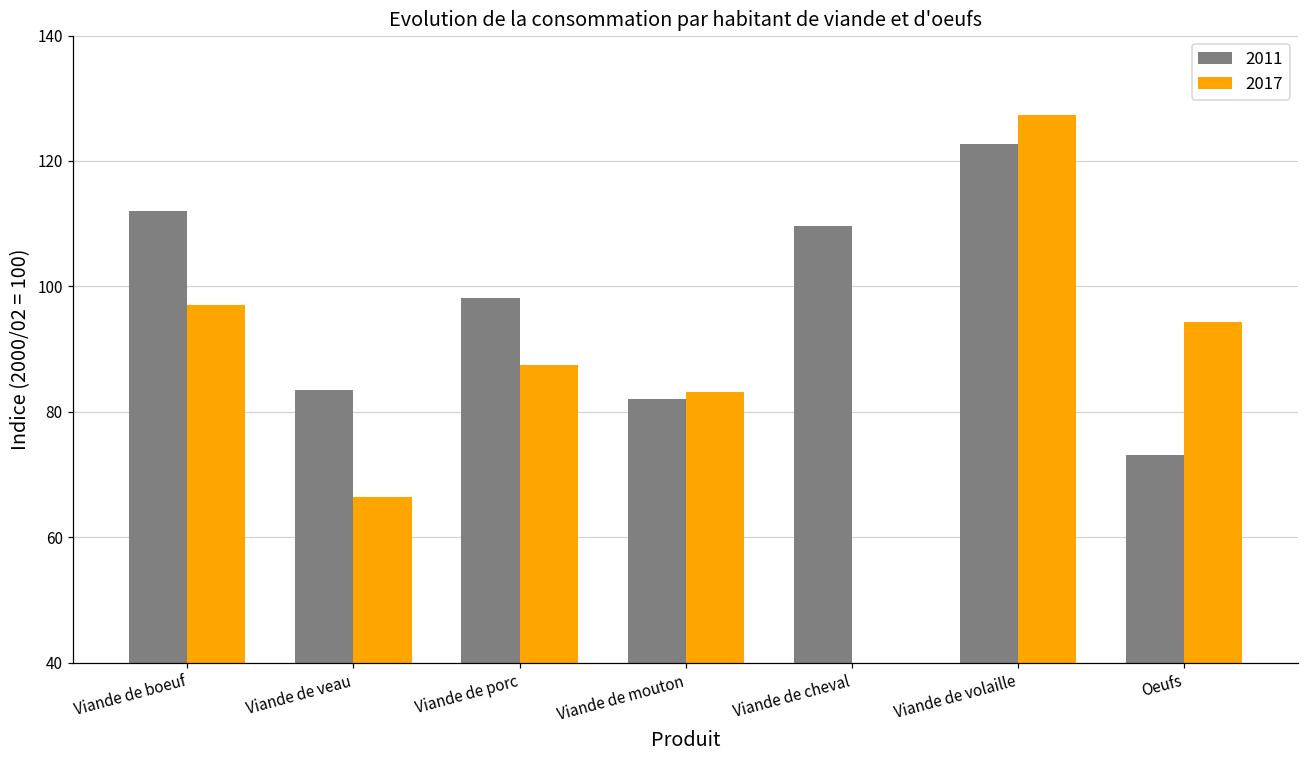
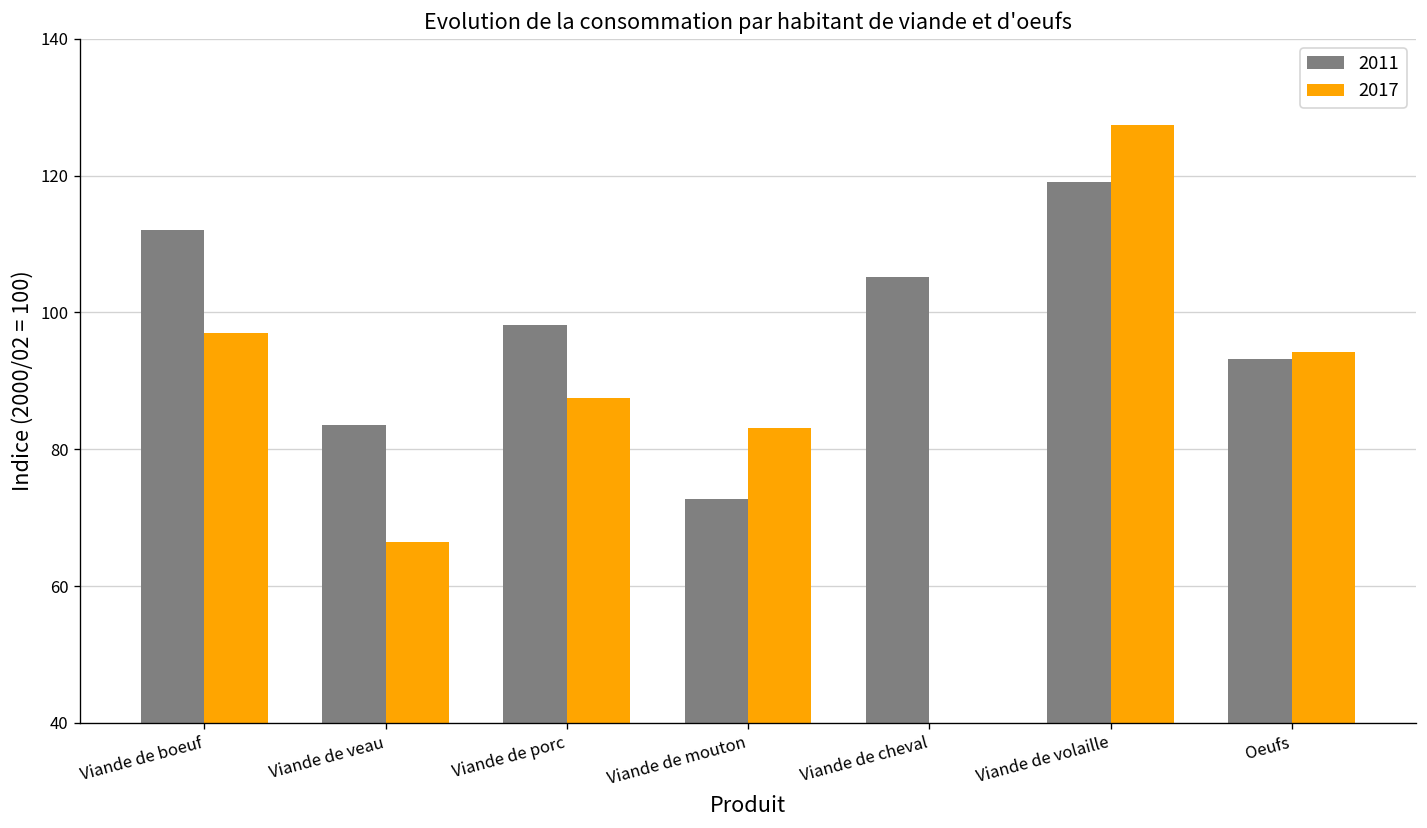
  {
    "2011": {
      "Viande de boeuf": 112,
      "Viande de veau": 83,
      "Viande de porc": 98,
-     "Viande de mouton": 82,
-     "Viande de cheval": 110,
-     "Viande de volaille": 123,
-     "Oeufs": 73
+     "Viande de mouton": 73,
+     "Viande de cheval": 105,
+     "Viande de volaille": 119,
+     "Oeufs": 93
    },
    "2017": {
      "Viande de boeuf": 97,
      "Viande de veau": 66,
      "Viande de porc": 87,
      "Viande de mouton": 83,
      "Viande de volaille": 127,
      "Oeufs": 94
    }
  }
